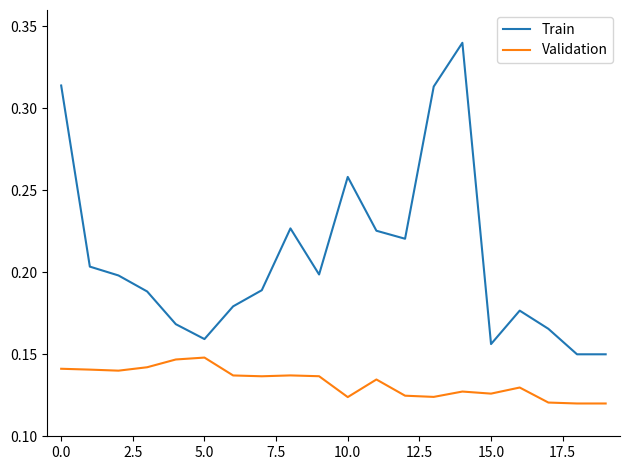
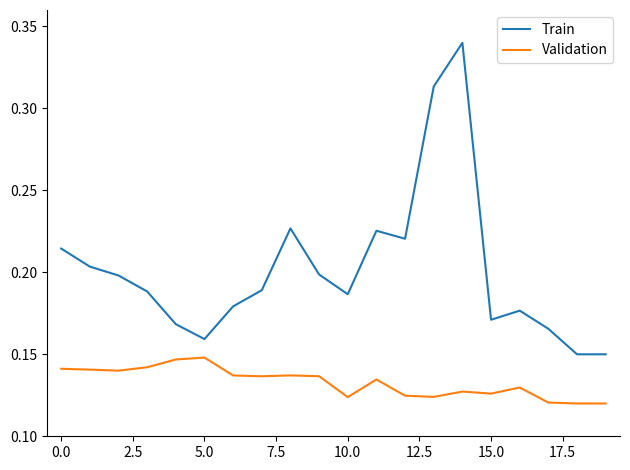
  {
    "Train": {
-     "0.0": 0.314,
+     "0.0": 0.215,
      "5.0": 0.159,
-     "10.0": 0.258,
-     "15.0": 0.156
+     "10.0": 0.187,
+     "15.0": 0.171
    },
    "Validation": {
      "0.0": 0.141,
      "5.0": 0.148,
      "10.0": 0.124,
      "15.0": 0.126
    }
  }
